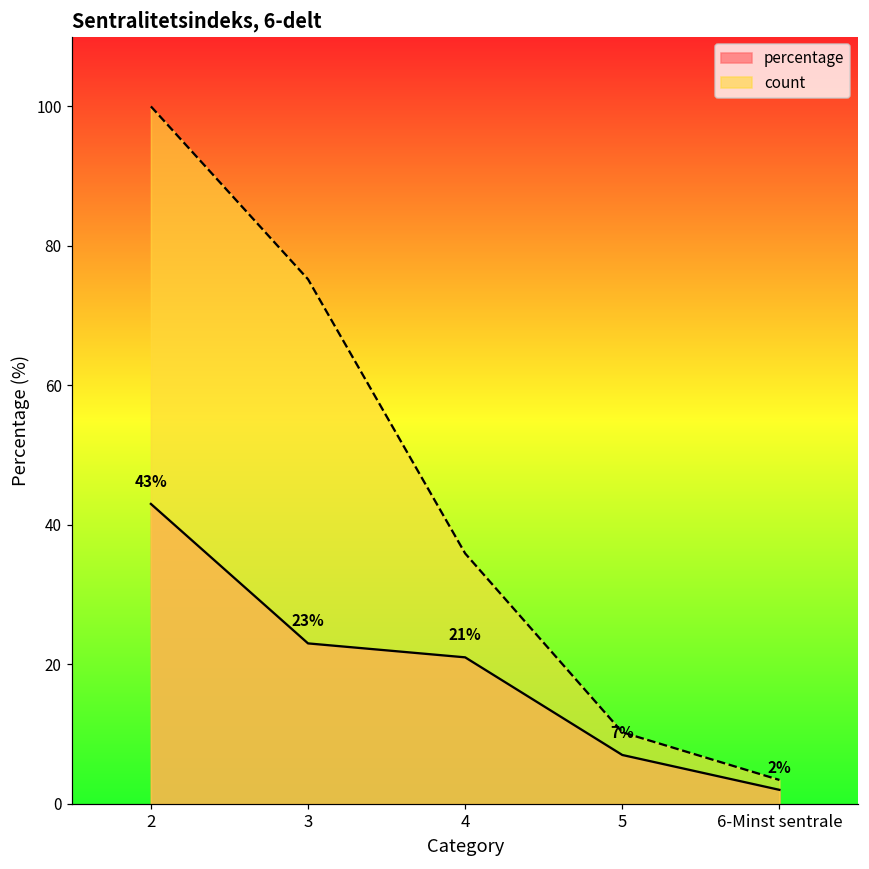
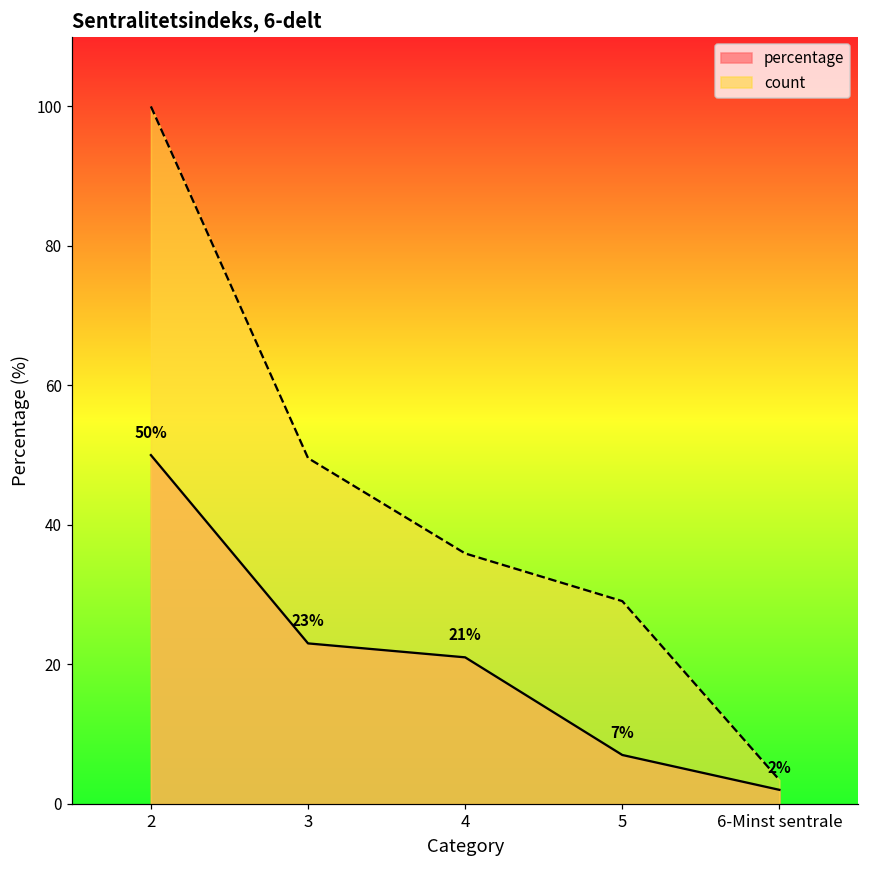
  {
    "percentage": {
-     "2": "43%",
+     "2": "50%",
      "3": "23%",
      "4": "21%",
      "5": "7%",
      "6-Minst sentrale": "2%"
    },
    "count": {
      "2": "100",
-     "3": "75",
+     "3": "50",
      "4": "36",
-     "5": "10"
+     "5": "29"
    }
  }
